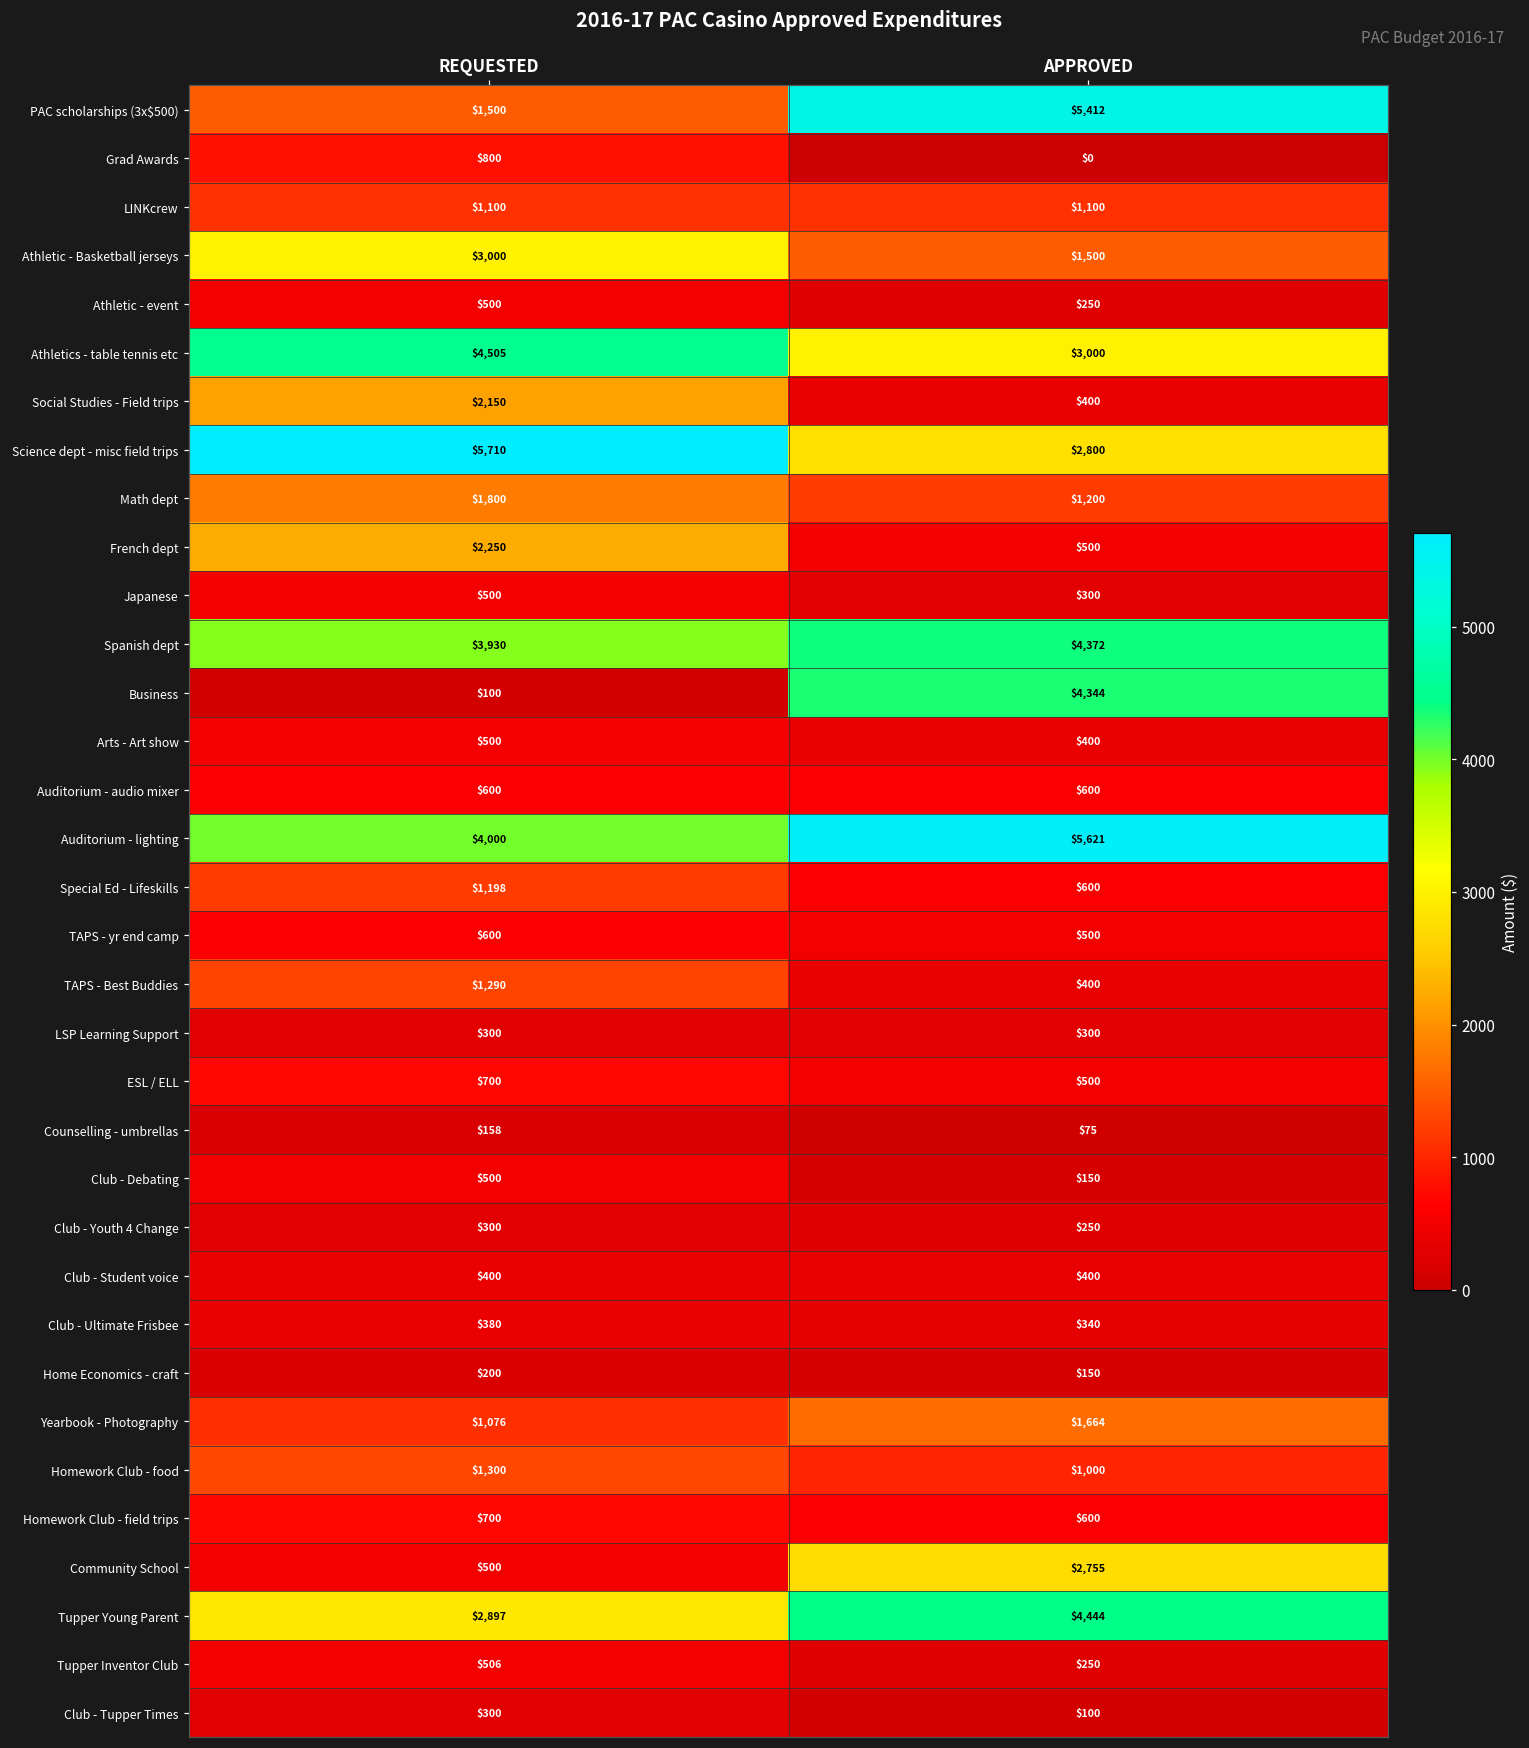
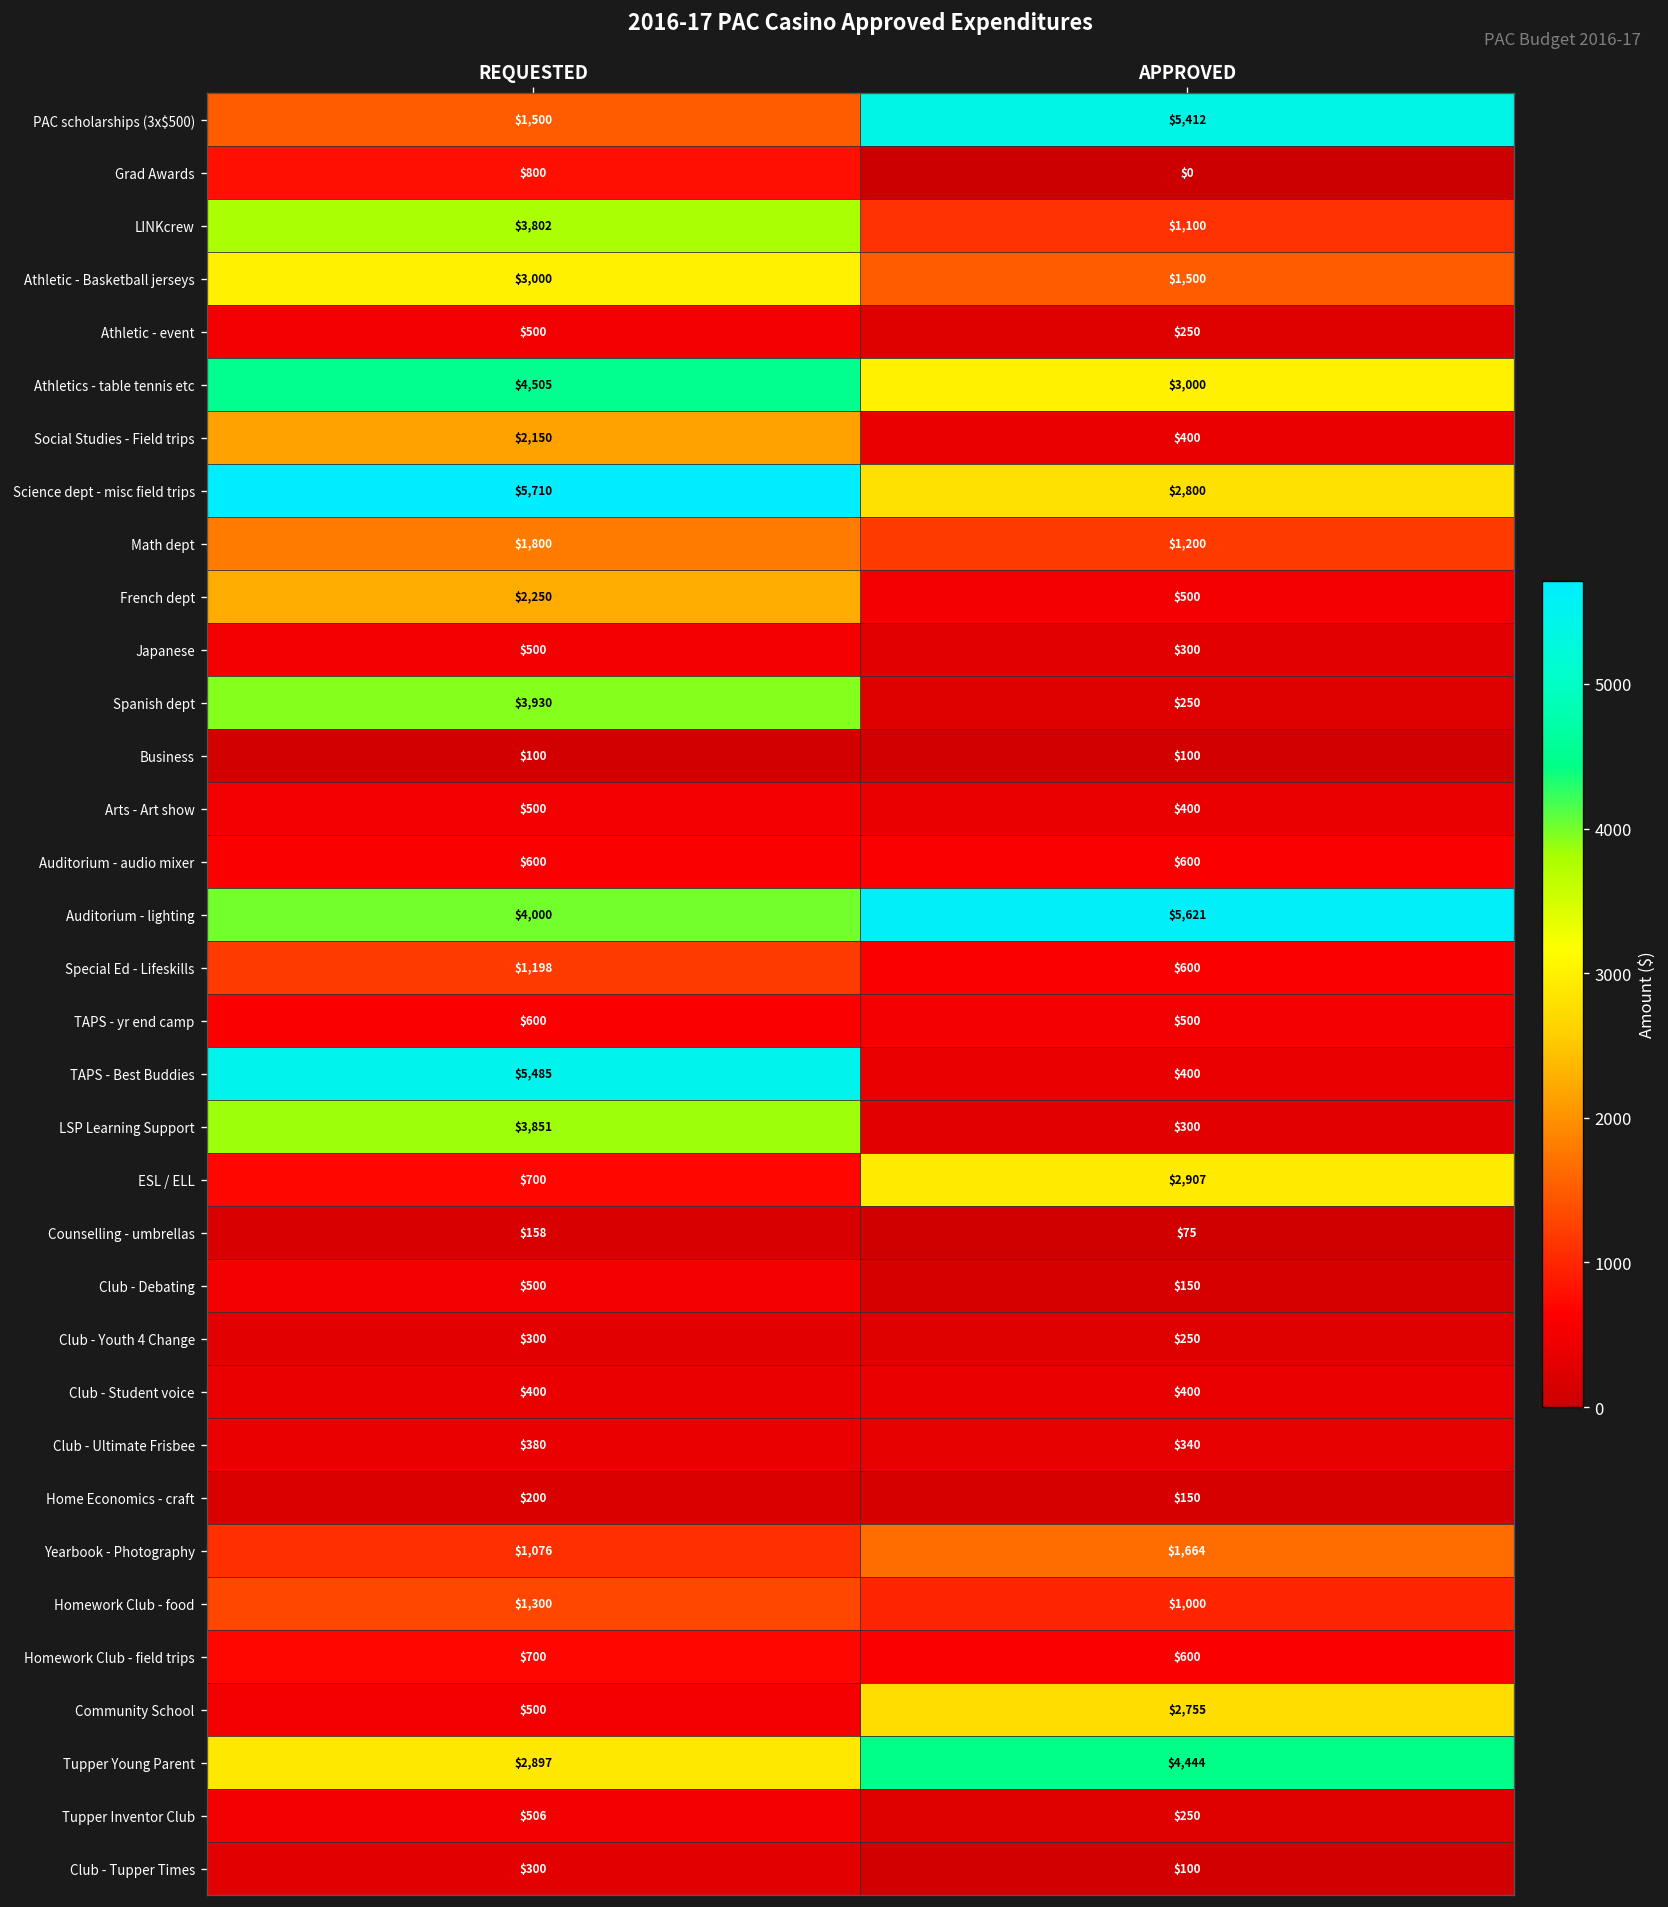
  {
    "PAC scholarships (3x$500)": {
      "REQUESTED": "$1,500",
      "APPROVED": "$5,412"
    },
    "Grad Awards": {
      "REQUESTED": "$800",
      "APPROVED": "$0"
    },
    "LINKcrew": {
-     "REQUESTED": "$1,100",
+     "REQUESTED": "$3,802",
      "APPROVED": "$1,100"
    },
    "Athletic - Basketball jerseys": {
      "REQUESTED": "$3,000",
      "APPROVED": "$1,500"
    },
    "Athletic - event": {
      "REQUESTED": "$500",
      "APPROVED": "$250"
    },
    "Athletics - table tennis etc": {
      "REQUESTED": "$4,505",
      "APPROVED": "$3,000"
    },
    "Social Studies - Field trips": {
      "REQUESTED": "$2,150",
      "APPROVED": "$400"
    },
    "Science dept - misc field trips": {
      "REQUESTED": "$5,710",
      "APPROVED": "$2,800"
    },
    "Math dept": {
      "REQUESTED": "$1,800",
      "APPROVED": "$1,200"
    },
    "French dept": {
      "REQUESTED": "$2,250",
      "APPROVED": "$500"
    },
    "Japanese": {
      "REQUESTED": "$500",
      "APPROVED": "$300"
    },
    "Spanish dept": {
      "REQUESTED": "$3,930",
-     "APPROVED": "$4,372"
+     "APPROVED": "$250"
    },
    "Business": {
      "REQUESTED": "$100",
-     "APPROVED": "$4,344"
+     "APPROVED": "$100"
    },
    "Arts - Art show": {
      "REQUESTED": "$500",
      "APPROVED": "$400"
    },
    "Auditorium - audio mixer": {
      "REQUESTED": "$600",
      "APPROVED": "$600"
    },
    "Auditorium - lighting": {
      "REQUESTED": "$4,000",
      "APPROVED": "$5,621"
    },
    "Special Ed - Lifeskills": {
      "REQUESTED": "$1,198",
      "APPROVED": "$600"
    },
    "TAPS - yr end camp": {
      "REQUESTED": "$600",
      "APPROVED": "$500"
    },
    "TAPS - Best Buddies": {
-     "REQUESTED": "$1,290",
+     "REQUESTED": "$5,485",
      "APPROVED": "$400"
    },
    "LSP Learning Support": {
-     "REQUESTED": "$300",
+     "REQUESTED": "$3,851",
      "APPROVED": "$300"
    },
    "ESL / ELL": {
      "REQUESTED": "$700",
-     "APPROVED": "$500"
+     "APPROVED": "$2,907"
    },
    "Counselling - umbrellas": {
      "REQUESTED": "$158",
      "APPROVED": "$75"
    },
    "Club - Debating": {
      "REQUESTED": "$500",
      "APPROVED": "$150"
    },
    "Club - Youth 4 Change": {
      "REQUESTED": "$300",
      "APPROVED": "$250"
    },
    "Club - Student voice": {
      "REQUESTED": "$400",
      "APPROVED": "$400"
    },
    "Club - Ultimate Frisbee": {
      "REQUESTED": "$380",
      "APPROVED": "$340"
    },
    "Home Economics - craft": {
      "REQUESTED": "$200",
      "APPROVED": "$150"
    },
    "Yearbook - Photography": {
      "REQUESTED": "$1,076",
      "APPROVED": "$1,664"
    },
    "Homework Club - food": {
      "REQUESTED": "$1,300",
      "APPROVED": "$1,000"
    },
    "Homework Club - field trips": {
      "REQUESTED": "$700",
      "APPROVED": "$600"
    },
    "Community School": {
      "REQUESTED": "$500",
      "APPROVED": "$2,755"
    },
    "Tupper Young Parent": {
      "REQUESTED": "$2,897",
      "APPROVED": "$4,444"
    },
    "Tupper Inventor Club": {
      "REQUESTED": "$506",
      "APPROVED": "$250"
    },
    "Club - Tupper Times": {
      "REQUESTED": "$300",
      "APPROVED": "$100"
    }
  }
